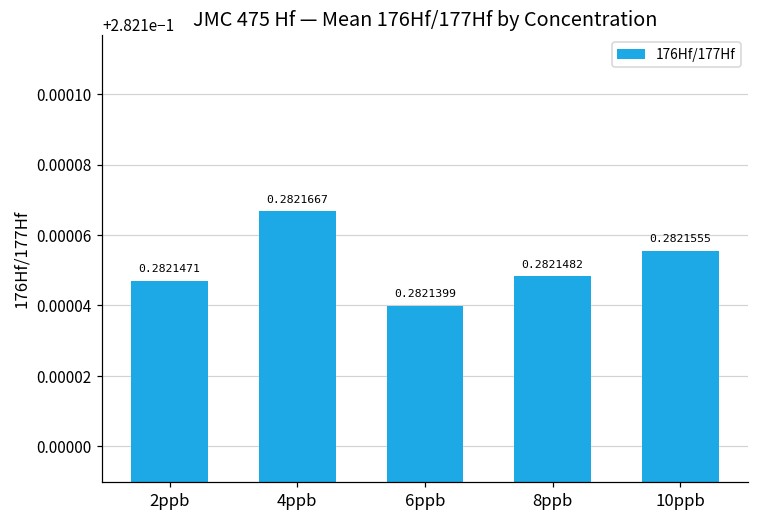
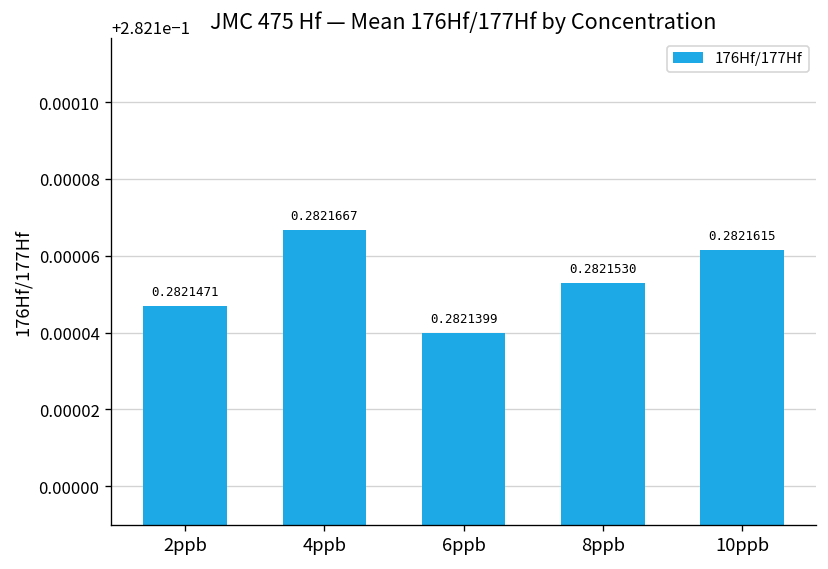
  {
    "2ppb": 0.2821471,
    "4ppb": 0.2821667,
    "6ppb": 0.2821399,
-   "8ppb": 0.2821482,
-   "10ppb": 0.2821555
+   "8ppb": 0.2821530,
+   "10ppb": 0.2821615
  }
